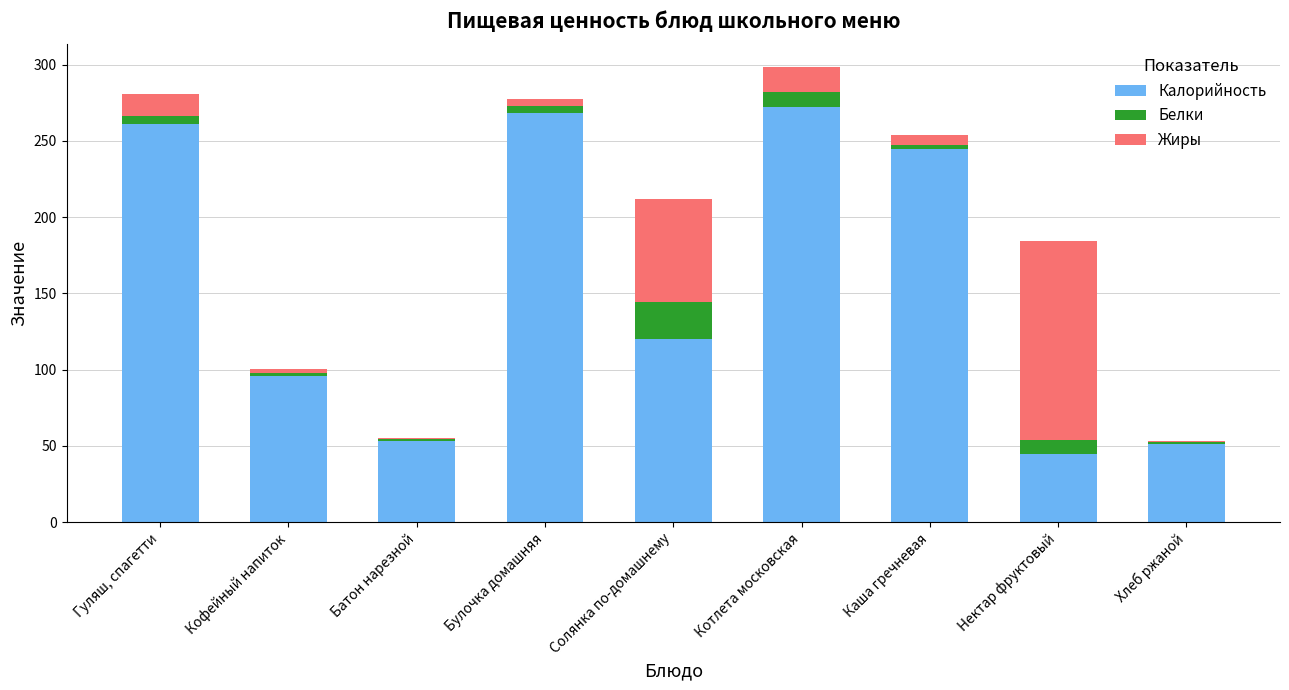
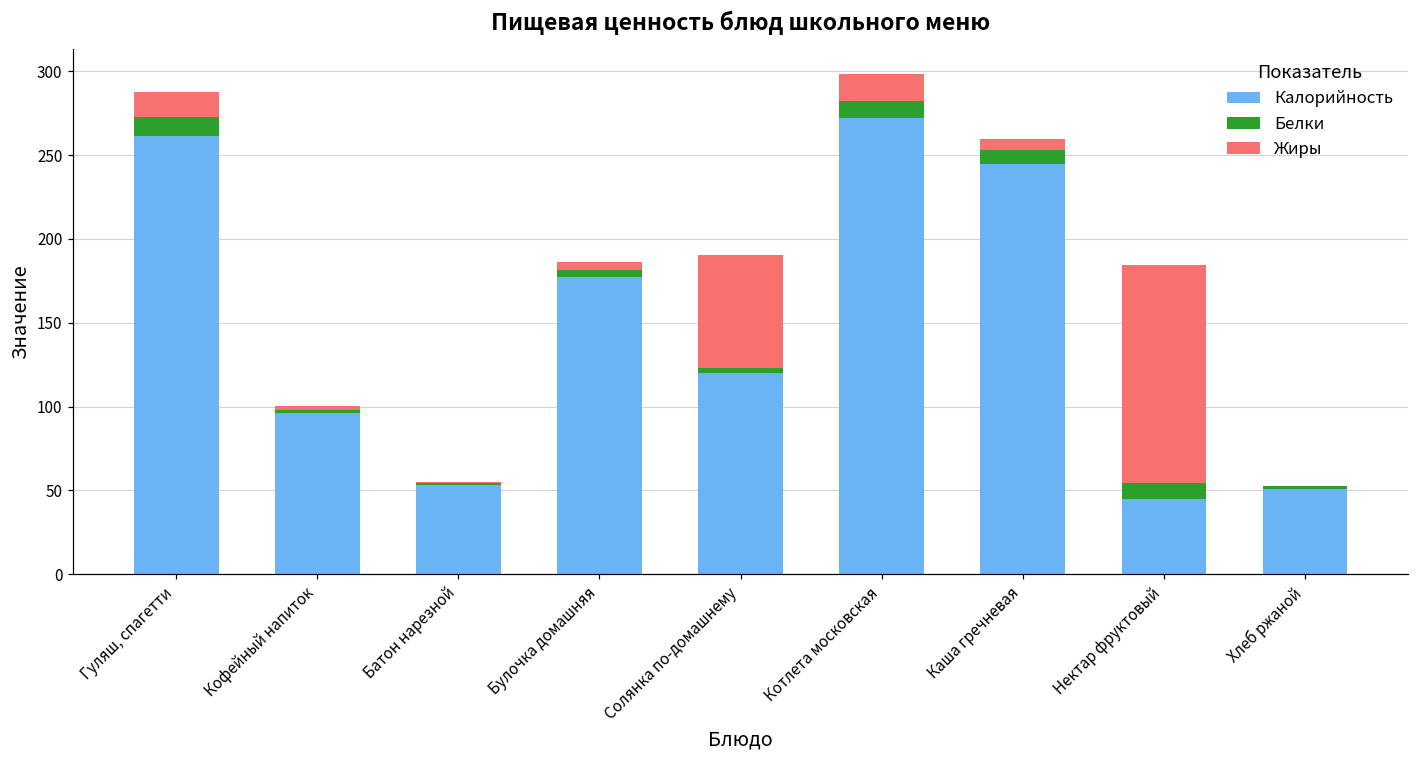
  {
    "Калорийность": {
      "Гуляш, спагетти": 261,
      "Кофейный напиток": 96,
      "Батон нарезной": 53,
-     "Булочка домашняя": 269,
+     "Булочка домашняя": 177,
      "Солянка по-домашнему": 120,
      "Котлета московская": 272,
      "Каша гречневая": 245,
      "Нектар фруктовый": 45,
      "Хлеб ржаной": 51
    },
    "Белки": {
-     "Гуляш, спагетти": 5,
+     "Гуляш, спагетти": 11,
      "Кофейный напиток": 2,
      "Булочка домашняя": 4,
-     "Солянка по-домашнему": 25,
+     "Солянка по-домашнему": 3,
      "Котлета московская": 10,
-     "Каша гречневая": 3,
+     "Каша гречневая": 8,
      "Нектар фруктовый": 10,
      "Хлеб ржаной": 2
    },
    "Жиры": {
      "Гуляш, спагетти": 15,
      "Кофейный напиток": 2,
      "Булочка домашняя": 5,
      "Солянка по-домашнему": 67,
      "Котлета московская": 16,
      "Каша гречневая": 6,
      "Нектар фруктовый": 130
    }
  }
